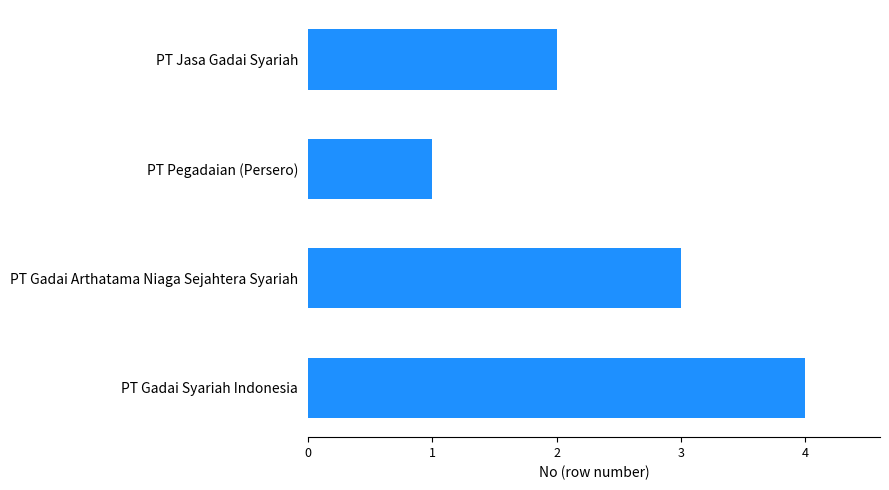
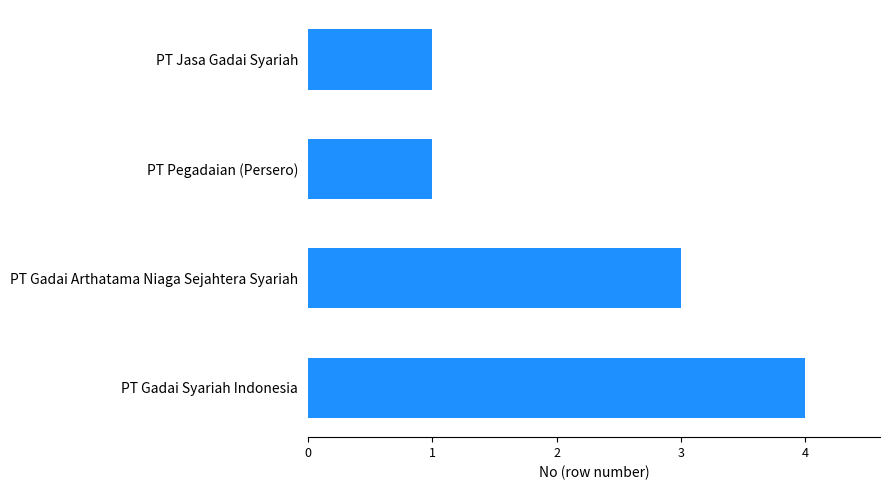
  {
-   "PT Jasa Gadai Syariah": 2,
+   "PT Jasa Gadai Syariah": 1,
    "PT Pegadaian (Persero)": 1,
    "PT Gadai Arthatama Niaga Sejahtera Syariah": 3,
    "PT Gadai Syariah Indonesia": 4
  }
